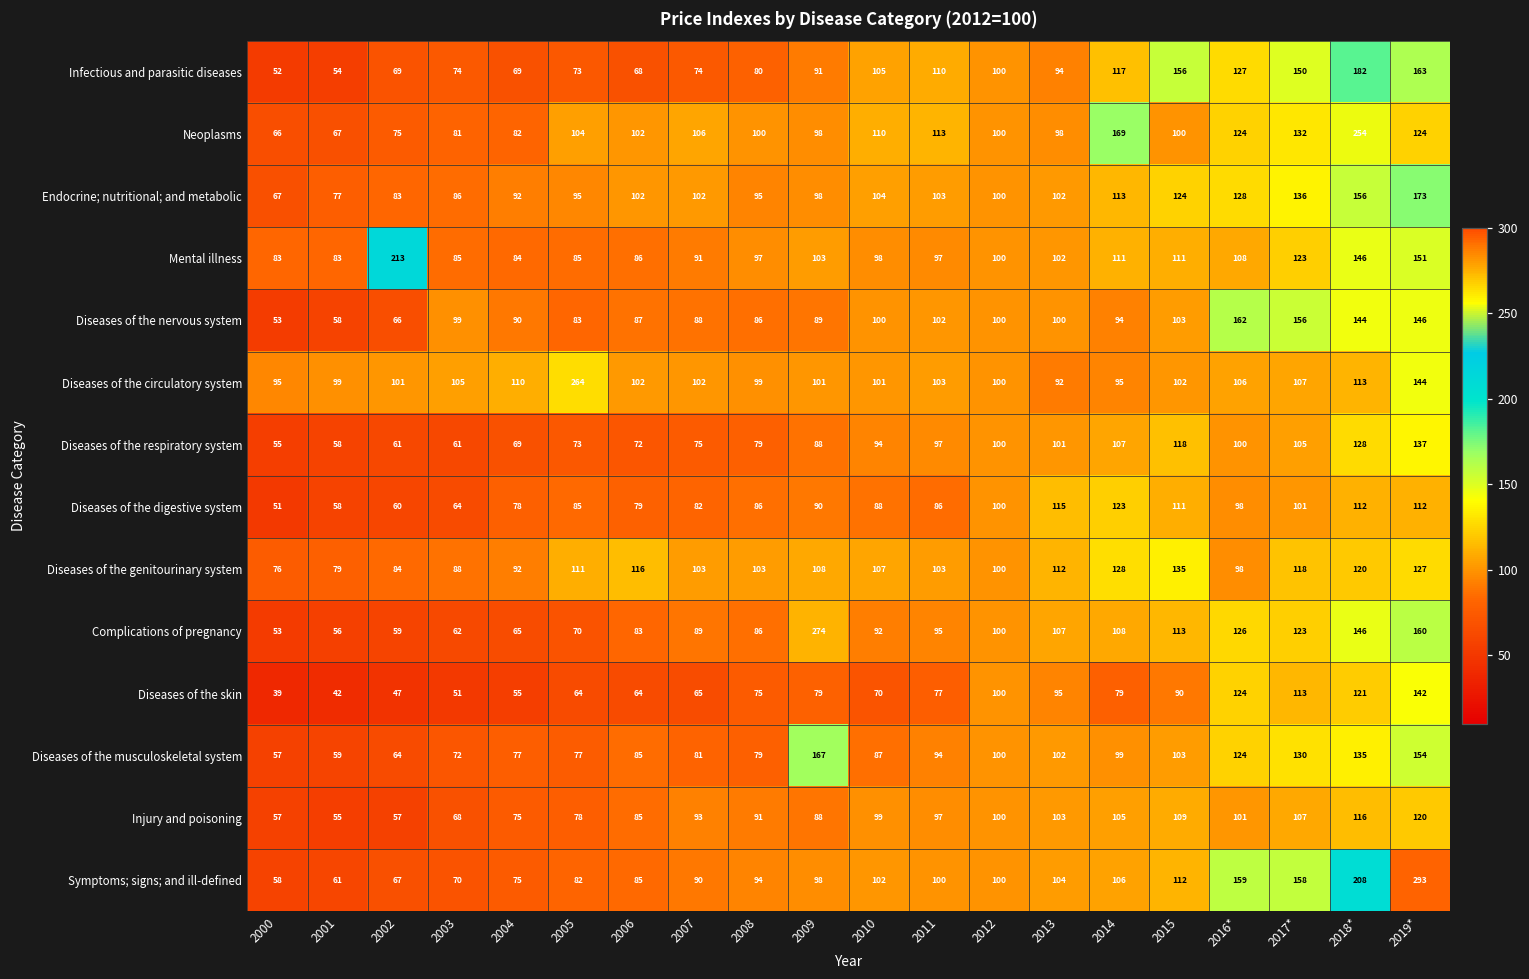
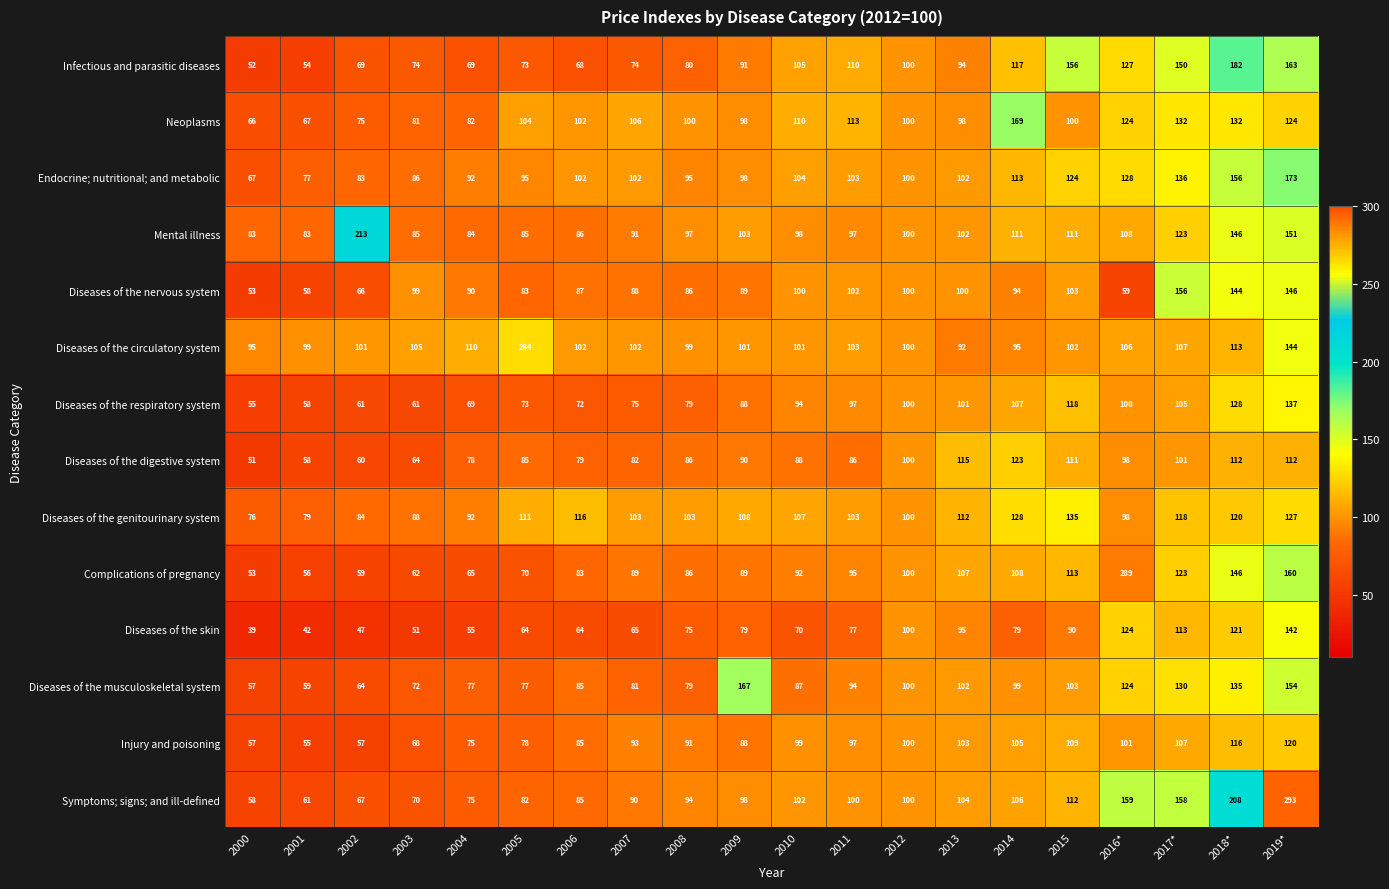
  {
    "Neoplasms": {
      "2000": 66,
      "2001": 67,
      "2002": 75,
      "2003": 81,
      "2004": 82,
      "2005": 104,
      "2006": 102,
      "2007": 106,
      "2008": 100,
      "2009": 98,
      "2010": 110,
      "2011": 113,
      "2012": 100,
      "2013": 98,
      "2014": 169,
      "2015": 100,
      "2016*": 124,
      "2017*": 132,
-     "2018*": 254,
+     "2018*": 132,
      "2019*": 124
    },
    "Diseases of the nervous system": {
      "2000": 53,
      "2001": 58,
      "2002": 66,
      "2003": 99,
      "2004": 90,
      "2005": 83,
      "2006": 87,
      "2007": 88,
      "2008": 86,
      "2009": 89,
      "2010": 100,
      "2011": 102,
      "2012": 100,
      "2013": 100,
      "2014": 94,
      "2015": 103,
-     "2016*": 162,
+     "2016*": 59,
      "2017*": 156,
      "2018*": 144,
      "2019*": 146
    },
    "Complications of pregnancy": {
      "2000": 53,
      "2001": 56,
      "2002": 59,
      "2003": 62,
      "2004": 65,
      "2005": 70,
      "2006": 83,
      "2007": 89,
      "2008": 86,
-     "2009": 274,
+     "2009": 89,
      "2010": 92,
      "2011": 95,
      "2012": 100,
      "2013": 107,
      "2014": 108,
      "2015": 113,
-     "2016*": 126,
+     "2016*": 289,
      "2017*": 123,
      "2018*": 146,
      "2019*": 160
    }
  }
